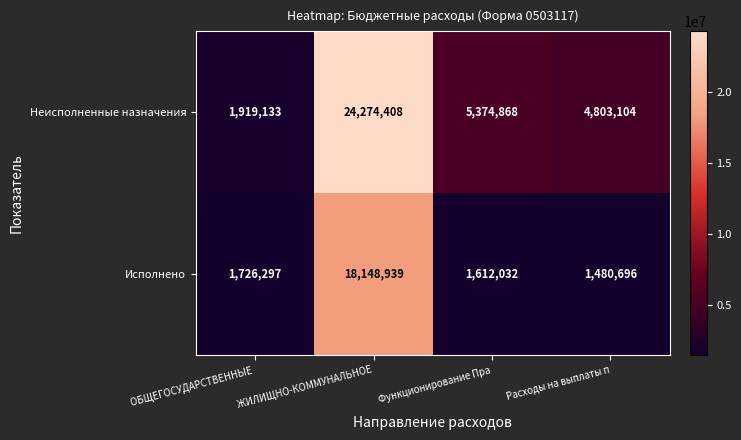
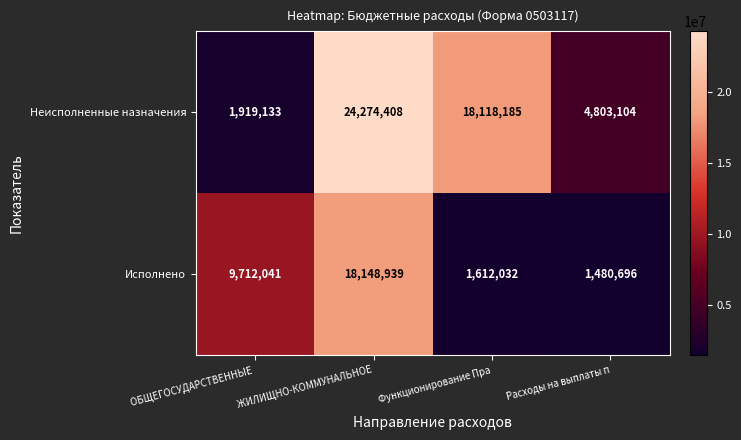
  {
    "Неисполненные назначения": {
      "ОБЩЕГОСУДАРСТВЕННЫЕ": "1,919,133",
      "ЖИЛИЩНО-КОММУНАЛЬНОЕ": "24,274,408",
-     "Функционирование Пра": "5,374,868",
+     "Функционирование Пра": "18,118,185",
      "Расходы на выплаты п": "4,803,104"
    },
    "Исполнено": {
-     "ОБЩЕГОСУДАРСТВЕННЫЕ": "1,726,297",
+     "ОБЩЕГОСУДАРСТВЕННЫЕ": "9,712,041",
      "ЖИЛИЩНО-КОММУНАЛЬНОЕ": "18,148,939",
      "Функционирование Пра": "1,612,032",
      "Расходы на выплаты п": "1,480,696"
    }
  }
